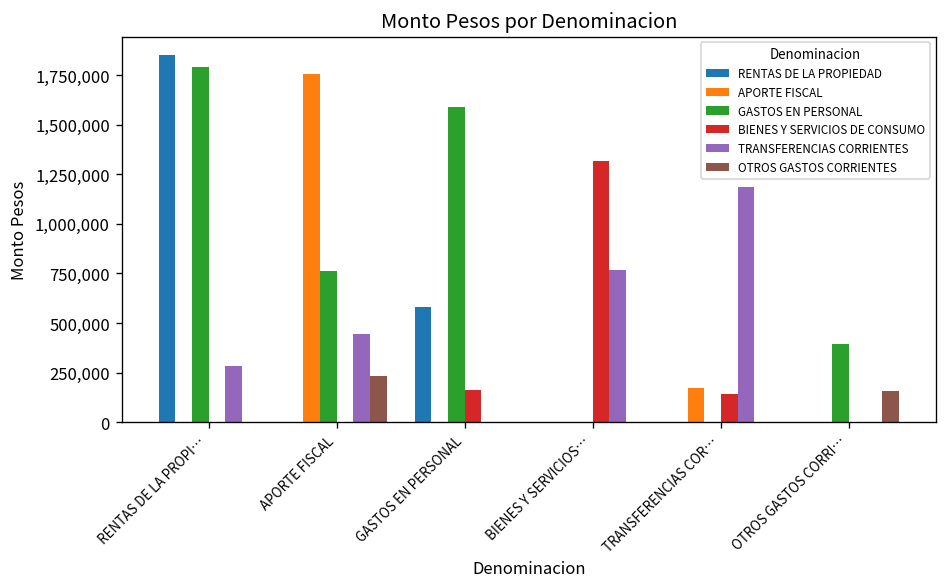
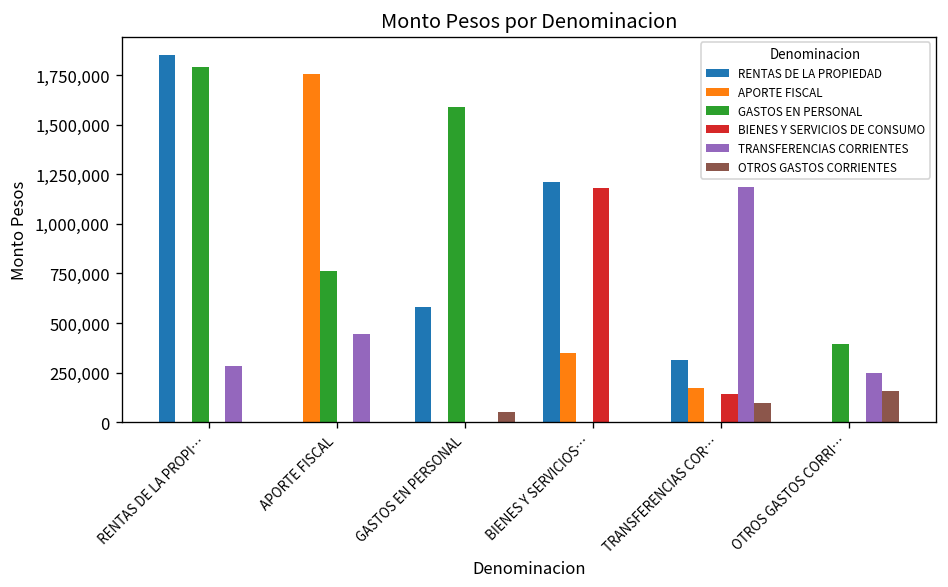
  {
    "RENTAS DE LA PROPIEDAD": {
      "RENTAS DE LA PROPI…": "1,850,000",
      "APORTE FISCAL": "0",
      "GASTOS EN PERSONAL": "580,000",
-     "BIENES Y SERVICIOS…": "0",
-     "TRANSFERENCIAS COR…": "0",
+     "BIENES Y SERVICIOS…": "1,210,000",
+     "TRANSFERENCIAS COR…": "310,000",
      "OTROS GASTOS CORRI…": "0"
    },
    "APORTE FISCAL": {
      "RENTAS DE LA PROPI…": "0",
      "APORTE FISCAL": "1,760,000",
      "GASTOS EN PERSONAL": "0",
-     "BIENES Y SERVICIOS…": "0",
+     "BIENES Y SERVICIOS…": "350,000",
      "TRANSFERENCIAS COR…": "170,000",
      "OTROS GASTOS CORRI…": "0"
    },
    "GASTOS EN PERSONAL": {
      "RENTAS DE LA PROPI…": "1,790,000",
      "APORTE FISCAL": "760,000",
      "GASTOS EN PERSONAL": "1,590,000",
      "BIENES Y SERVICIOS…": "0",
      "TRANSFERENCIAS COR…": "0",
      "OTROS GASTOS CORRI…": "390,000"
    },
    "BIENES Y SERVICIOS DE CONSUMO": {
      "RENTAS DE LA PROPI…": "0",
      "APORTE FISCAL": "0",
-     "GASTOS EN PERSONAL": "160,000",
-     "BIENES Y SERVICIOS…": "1,320,000",
+     "GASTOS EN PERSONAL": "0",
+     "BIENES Y SERVICIOS…": "1,180,000",
      "TRANSFERENCIAS COR…": "140,000",
      "OTROS GASTOS CORRI…": "0"
    },
    "TRANSFERENCIAS CORRIENTES": {
      "RENTAS DE LA PROPI…": "280,000",
      "APORTE FISCAL": "450,000",
      "GASTOS EN PERSONAL": "0",
-     "BIENES Y SERVICIOS…": "770,000",
+     "BIENES Y SERVICIOS…": "0",
      "TRANSFERENCIAS COR…": "1,190,000",
-     "OTROS GASTOS CORRI…": "0"
+     "OTROS GASTOS CORRI…": "250,000"
    },
    "OTROS GASTOS CORRIENTES": {
      "RENTAS DE LA PROPI…": "0",
-     "APORTE FISCAL": "230,000",
-     "GASTOS EN PERSONAL": "0",
+     "APORTE FISCAL": "0",
+     "GASTOS EN PERSONAL": "50,000",
      "BIENES Y SERVICIOS…": "0",
-     "TRANSFERENCIAS COR…": "0",
+     "TRANSFERENCIAS COR…": "100,000",
      "OTROS GASTOS CORRI…": "150,000"
    }
  }
